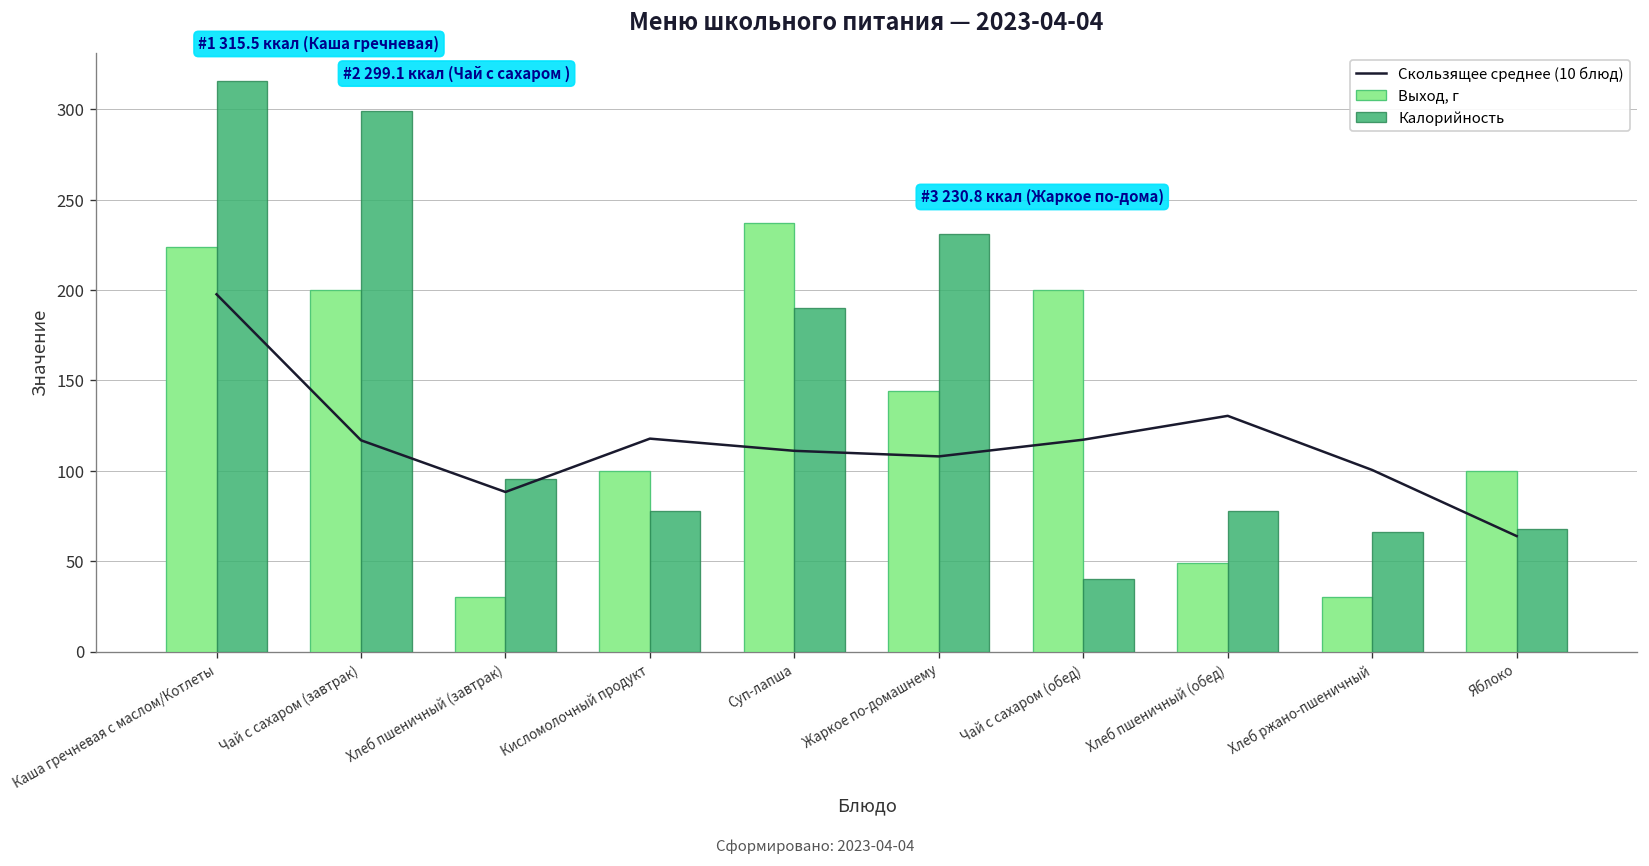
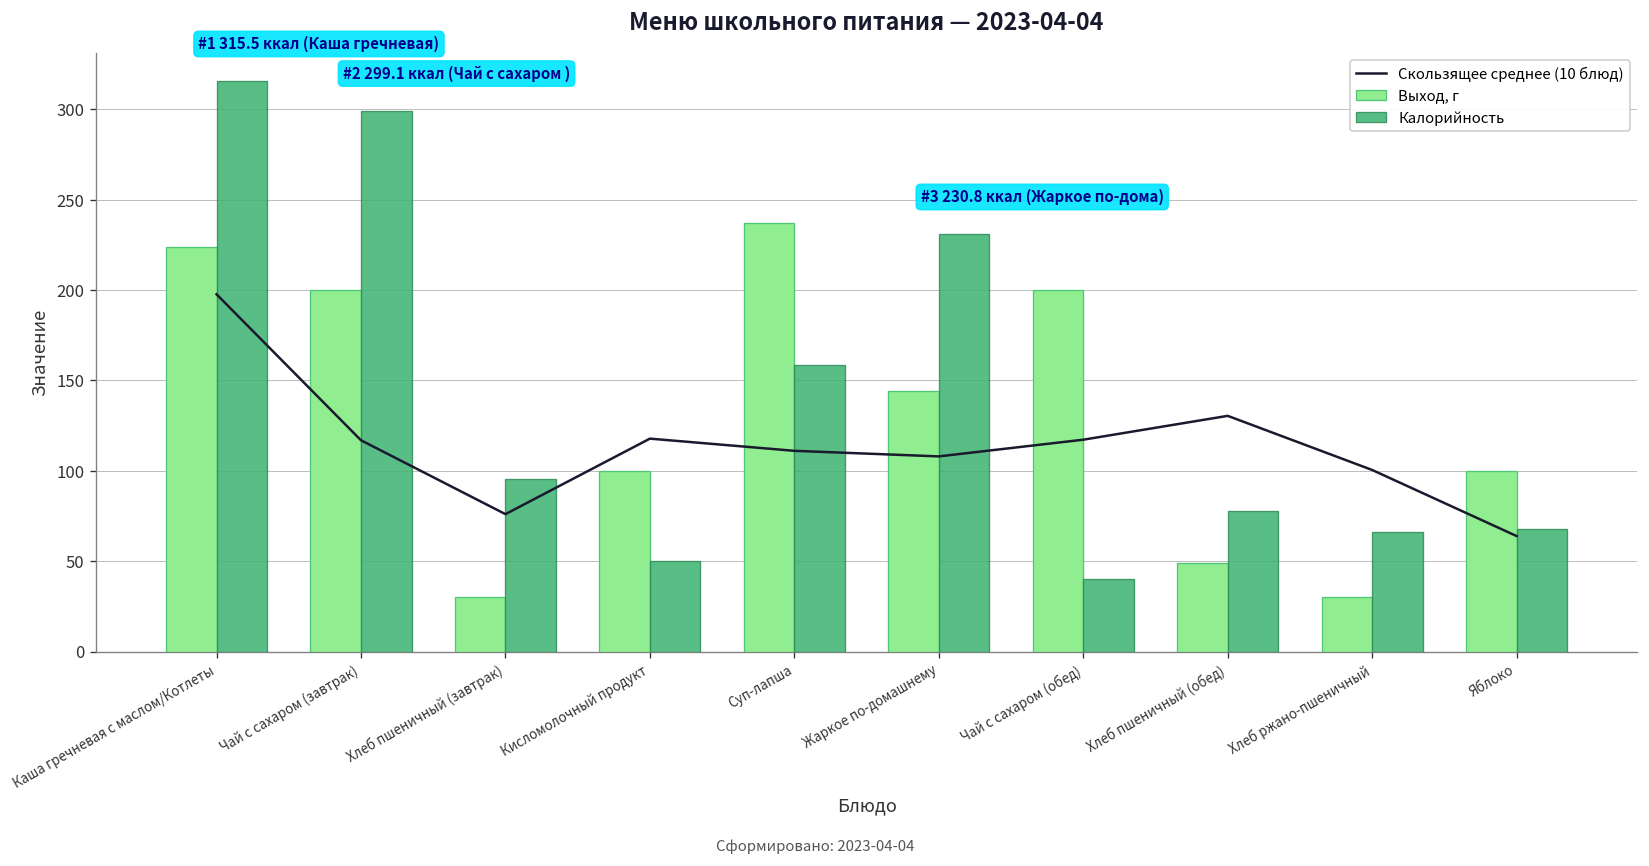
  {
    "Выход, г": {
      "Каша гречневая с маслом/Котлеты": 224,
      "Чай с сахаром (завтрак)": 200,
      "Хлеб пшеничный (завтрак)": 30,
      "Кисломолочный продукт": 100,
      "Суп-лапша": 237,
      "Жаркое по-домашнему": 144,
      "Чай с сахаром (обед)": 200,
      "Хлеб пшеничный (обед)": 49,
      "Хлеб ржано-пшеничный": 30,
      "Яблоко": 100
    },
    "Скользящее среднее (10 блюд)": {
      "Каша гречневая с маслом/Котлеты": 198,
      "Чай с сахаром (завтрак)": 117,
-     "Хлеб пшеничный (завтрак)": 88,
+     "Хлеб пшеничный (завтрак)": 76,
      "Кисломолочный продукт": 118,
      "Суп-лапша": 111,
      "Жаркое по-домашнему": 108,
      "Чай с сахаром (обед)": 117,
      "Хлеб пшеничный (обед)": 130,
      "Хлеб ржано-пшеничный": 100,
      "Яблоко": 64
    },
    "Калорийность": {
      "Хлеб пшеничный (завтрак)": 96,
-     "Кисломолочный продукт": 78,
-     "Суп-лапша": 190,
+     "Кисломолочный продукт": 50,
+     "Суп-лапша": 159,
      "Чай с сахаром (обед)": 40,
      "Хлеб пшеничный (обед)": 78,
      "Хлеб ржано-пшеничный": 66,
      "Яблоко": 68
    }
  }
